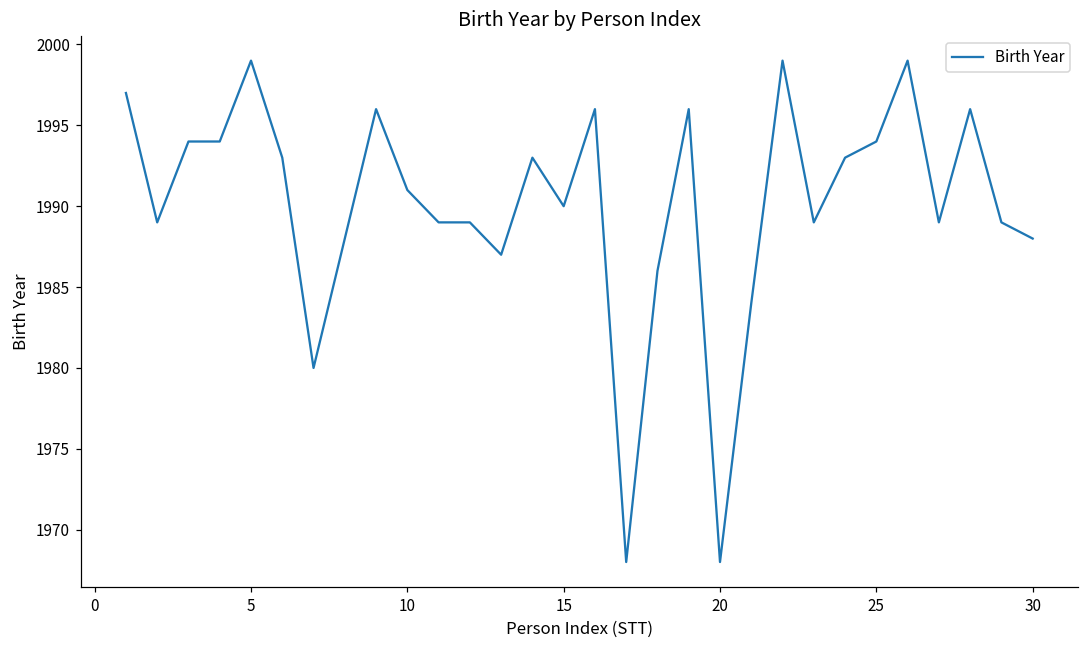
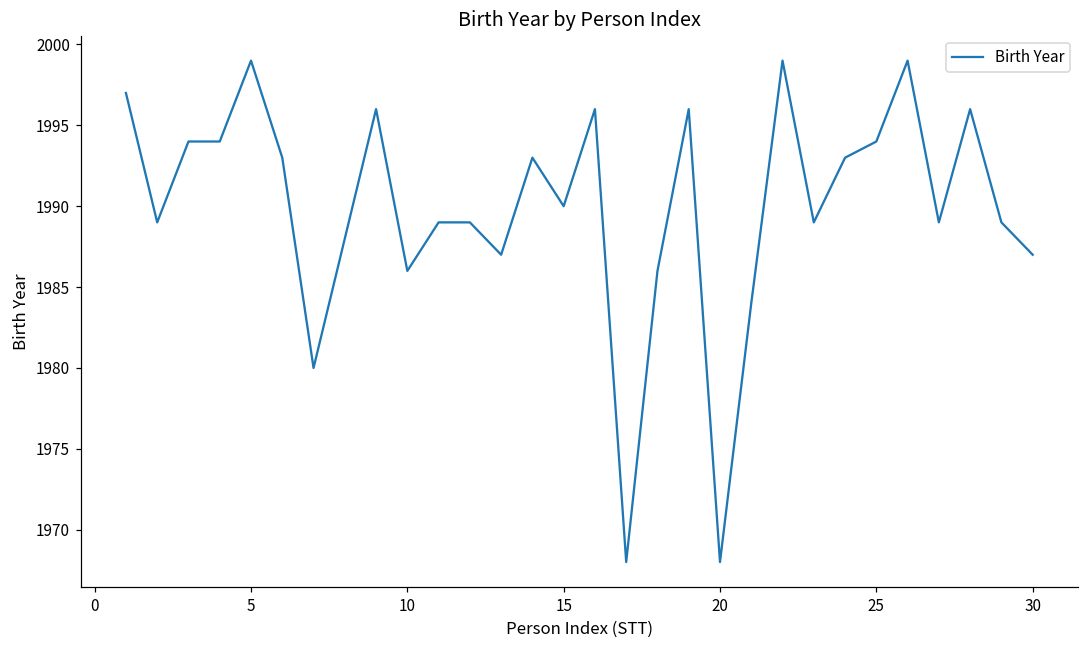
  {
    "5": 1999,
-   "10": 1991,
+   "10": 1986,
    "15": 1990,
    "20": 1968,
    "25": 1994,
-   "30": 1988
+   "30": 1987
  }
